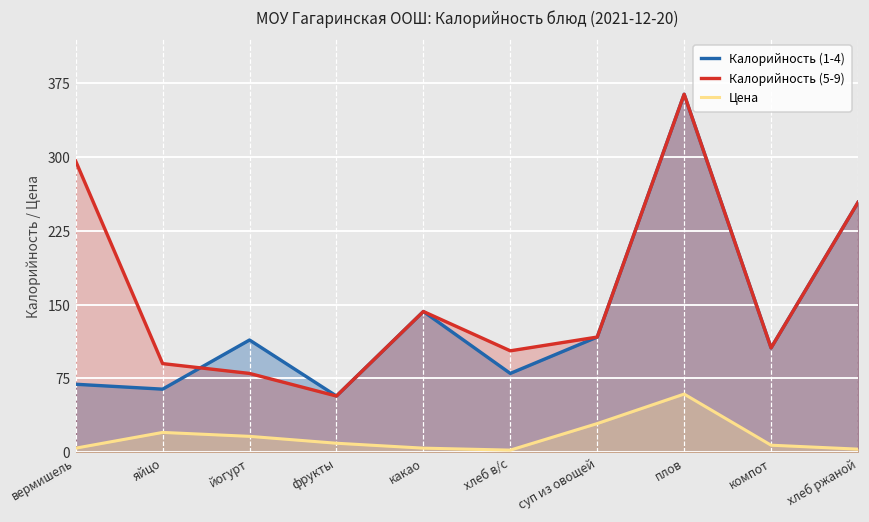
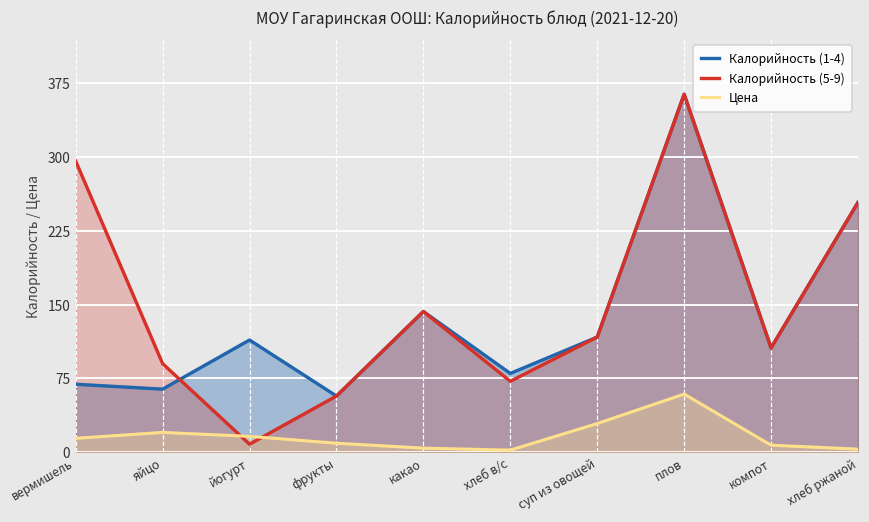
  {
    "Калорийность (1-4)": {
      "вермишель": 70,
      "яйцо": 60,
      "йогурт": 110,
      "хлеб в/с": 80
    },
    "Калорийность (5-9)": {
      "вермишель": 300,
      "яйцо": 90,
-     "йогурт": 80,
-     "хлеб в/с": 100
+     "йогурт": 10,
+     "хлеб в/с": 70
    },
    "Цена": {
-     "вермишель": 0,
+     "вермишель": 10,
      "яйцо": 20,
      "йогурт": 20,
      "фрукты": 10,
      "какао": 0,
      "хлеб в/с": 0,
      "суп из овощей": 30,
      "плов": 60,
      "компот": 10,
      "хлеб ржаной": 0
    }
  }
